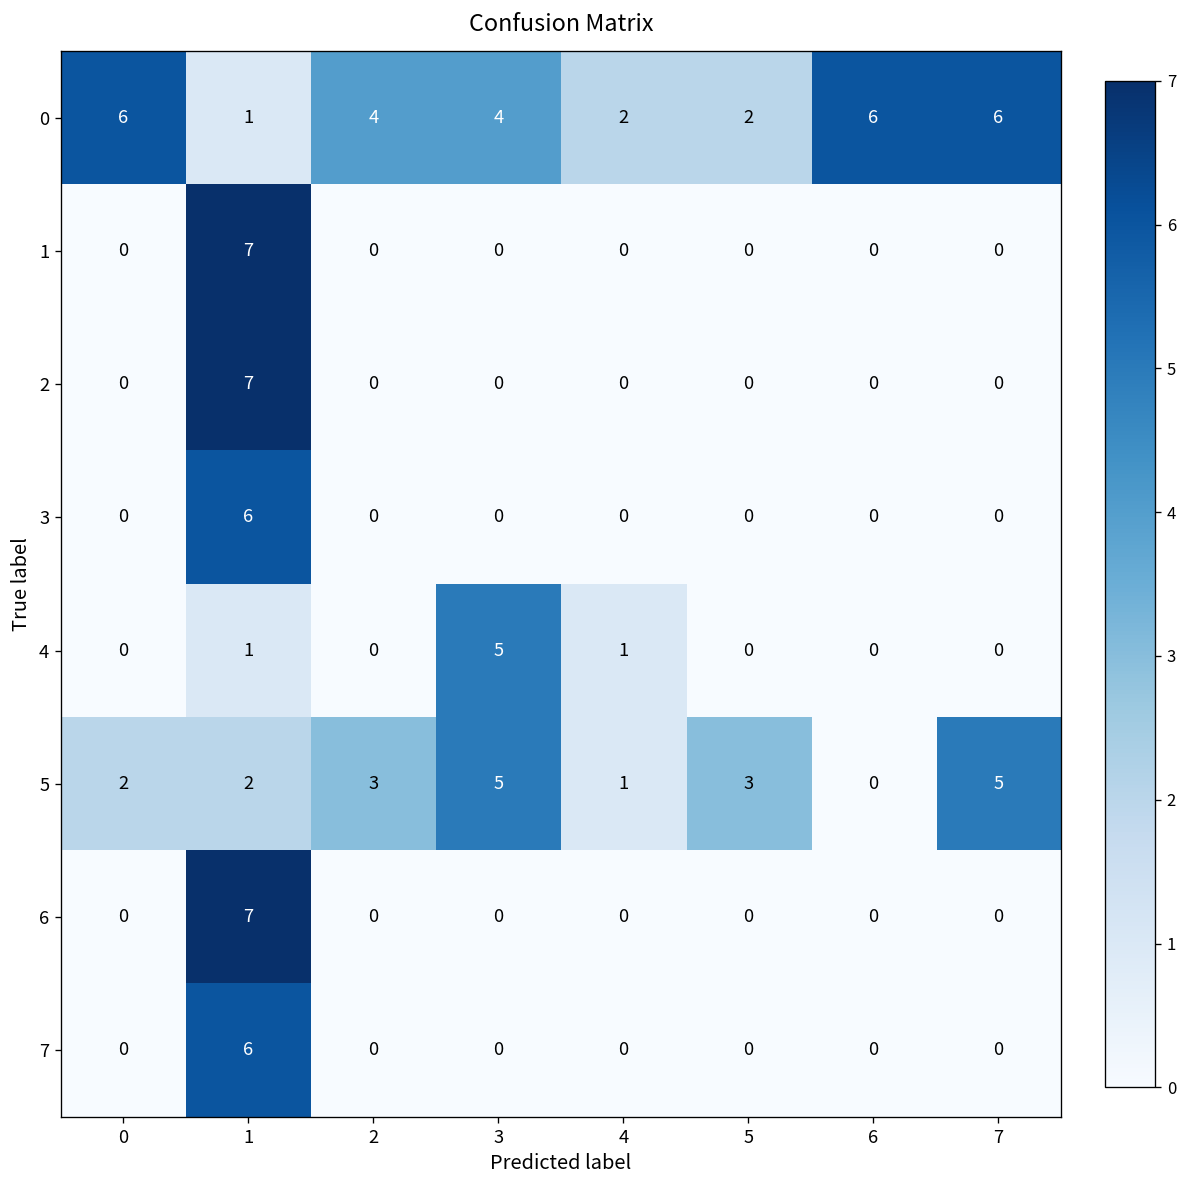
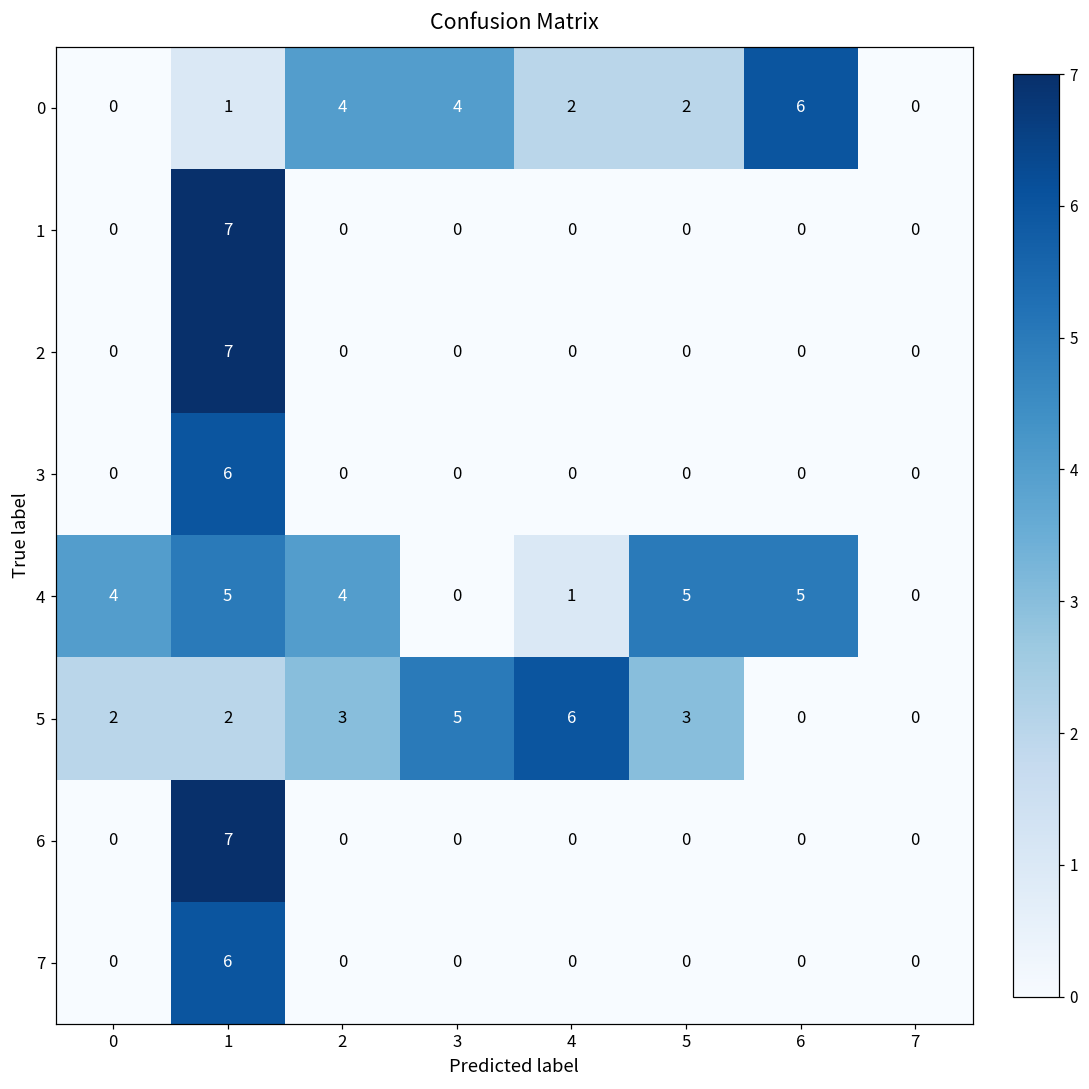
  {
    "0": {
-     "0": 6,
+     "0": 0,
      "1": 1,
      "2": 4,
      "3": 4,
      "4": 2,
      "5": 2,
      "6": 6,
-     "7": 6
+     "7": 0
    },
    "1": {
      "0": 0,
      "1": 7,
      "2": 0,
      "3": 0,
      "4": 0,
      "5": 0,
      "6": 0,
      "7": 0
    },
    "2": {
      "0": 0,
      "1": 7,
      "2": 0,
      "3": 0,
      "4": 0,
      "5": 0,
      "6": 0,
      "7": 0
    },
    "3": {
      "0": 0,
      "1": 6,
      "2": 0,
      "3": 0,
      "4": 0,
      "5": 0,
      "6": 0,
      "7": 0
    },
    "4": {
-     "0": 0,
-     "1": 1,
-     "2": 0,
-     "3": 5,
+     "0": 4,
+     "1": 5,
+     "2": 4,
+     "3": 0,
      "4": 1,
-     "5": 0,
-     "6": 0,
+     "5": 5,
+     "6": 5,
      "7": 0
    },
    "5": {
      "0": 2,
      "1": 2,
      "2": 3,
      "3": 5,
-     "4": 1,
+     "4": 6,
      "5": 3,
      "6": 0,
-     "7": 5
+     "7": 0
    },
    "6": {
      "0": 0,
      "1": 7,
      "2": 0,
      "3": 0,
      "4": 0,
      "5": 0,
      "6": 0,
      "7": 0
    },
    "7": {
      "0": 0,
      "1": 6,
      "2": 0,
      "3": 0,
      "4": 0,
      "5": 0,
      "6": 0,
      "7": 0
    }
  }
